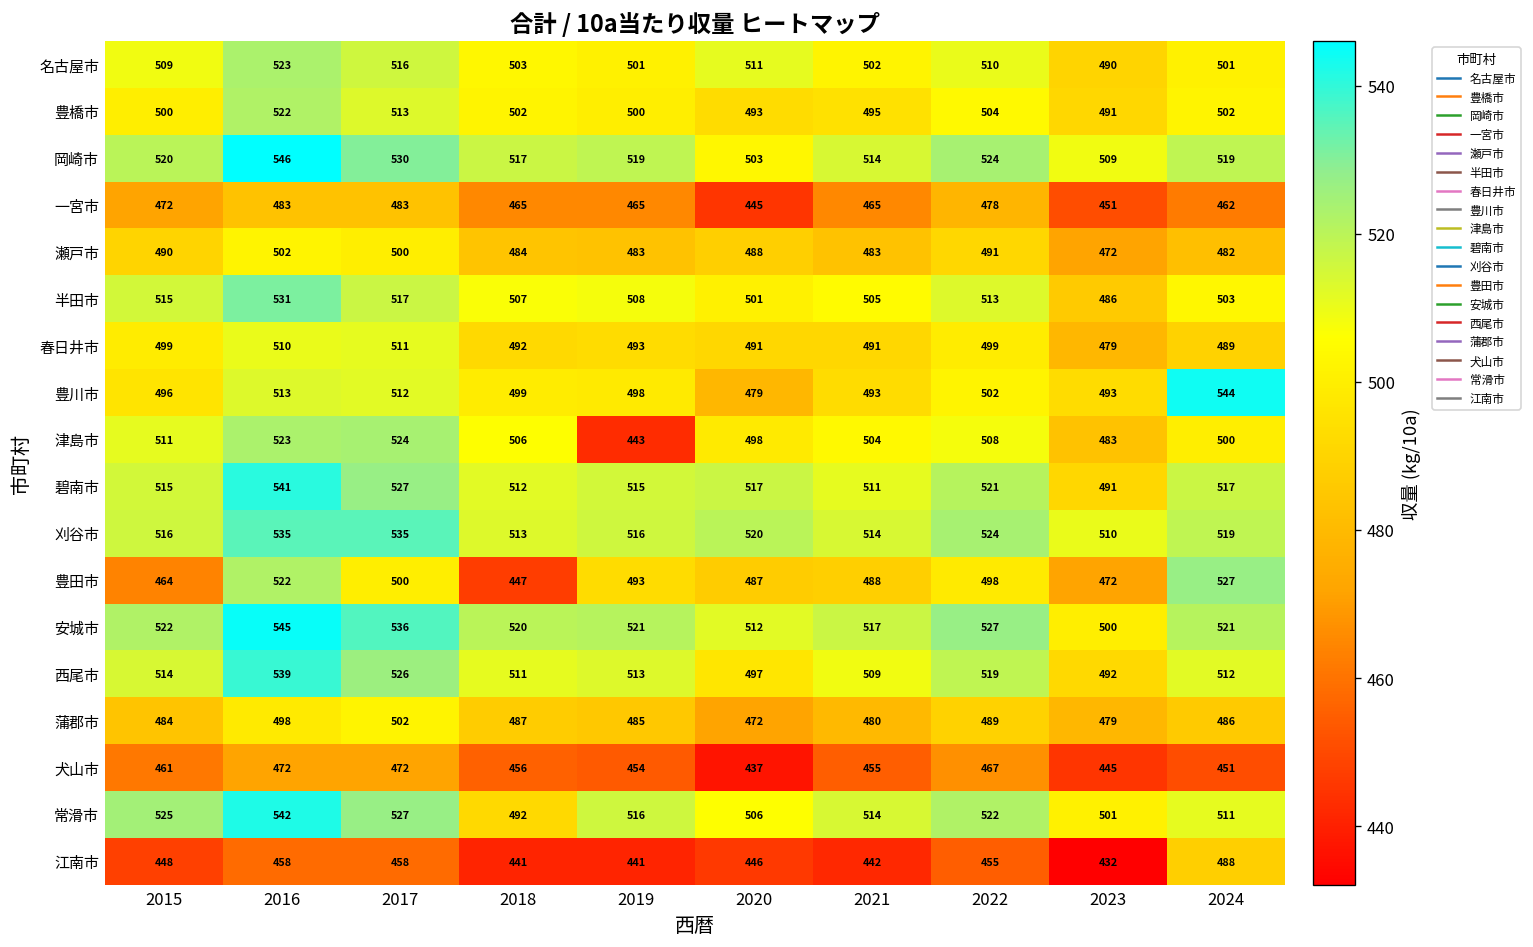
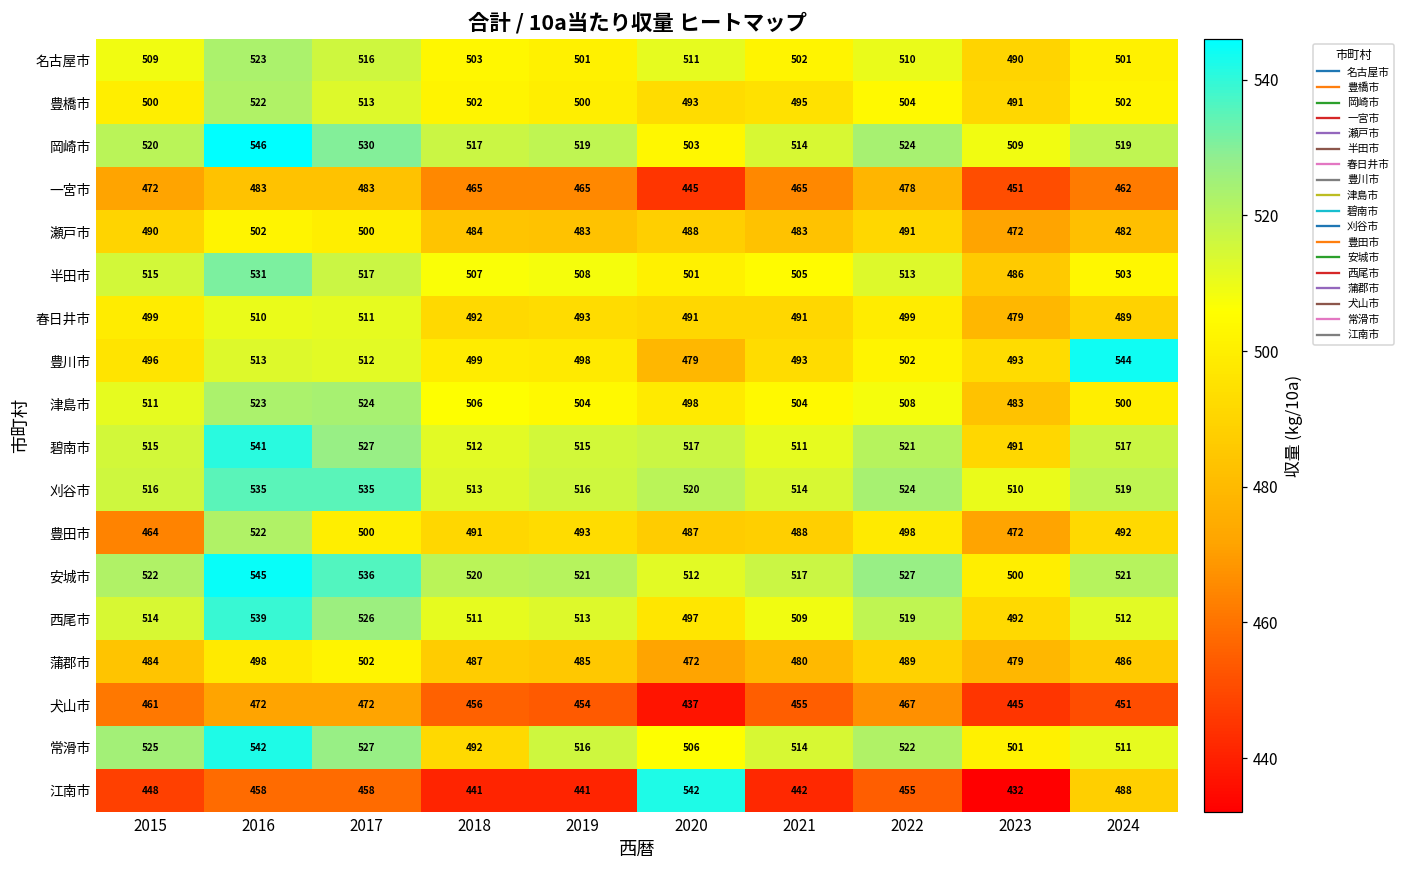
  {
    "名古屋市": {
      "2015": 509,
      "2016": 523,
      "2017": 516,
      "2018": 503,
      "2019": 501,
      "2020": 511,
      "2021": 502,
      "2022": 510,
      "2023": 490,
      "2024": 501
    },
    "豊橋市": {
      "2015": 500,
      "2016": 522,
      "2017": 513,
      "2018": 502,
      "2019": 500,
      "2020": 493,
      "2021": 495,
      "2022": 504,
      "2023": 491,
      "2024": 502
    },
    "岡崎市": {
      "2015": 520,
      "2016": 546,
      "2017": 530,
      "2018": 517,
      "2019": 519,
      "2020": 503,
      "2021": 514,
      "2022": 524,
      "2023": 509,
      "2024": 519
    },
    "一宮市": {
      "2015": 472,
      "2016": 483,
      "2017": 483,
      "2018": 465,
      "2019": 465,
      "2020": 445,
      "2021": 465,
      "2022": 478,
      "2023": 451,
      "2024": 462
    },
    "瀬戸市": {
      "2015": 490,
      "2016": 502,
      "2017": 500,
      "2018": 484,
      "2019": 483,
      "2020": 488,
      "2021": 483,
      "2022": 491,
      "2023": 472,
      "2024": 482
    },
    "半田市": {
      "2015": 515,
      "2016": 531,
      "2017": 517,
      "2018": 507,
      "2019": 508,
      "2020": 501,
      "2021": 505,
      "2022": 513,
      "2023": 486,
      "2024": 503
    },
    "春日井市": {
      "2015": 499,
      "2016": 510,
      "2017": 511,
      "2018": 492,
      "2019": 493,
      "2020": 491,
      "2021": 491,
      "2022": 499,
      "2023": 479,
      "2024": 489
    },
    "豊川市": {
      "2015": 496,
      "2016": 513,
      "2017": 512,
      "2018": 499,
      "2019": 498,
      "2020": 479,
      "2021": 493,
      "2022": 502,
      "2023": 493,
      "2024": 544
    },
    "津島市": {
      "2015": 511,
      "2016": 523,
      "2017": 524,
      "2018": 506,
-     "2019": 443,
+     "2019": 504,
      "2020": 498,
      "2021": 504,
      "2022": 508,
      "2023": 483,
      "2024": 500
    },
    "碧南市": {
      "2015": 515,
      "2016": 541,
      "2017": 527,
      "2018": 512,
      "2019": 515,
      "2020": 517,
      "2021": 511,
      "2022": 521,
      "2023": 491,
      "2024": 517
    },
    "刈谷市": {
      "2015": 516,
      "2016": 535,
      "2017": 535,
      "2018": 513,
      "2019": 516,
      "2020": 520,
      "2021": 514,
      "2022": 524,
      "2023": 510,
      "2024": 519
    },
    "豊田市": {
      "2015": 464,
      "2016": 522,
      "2017": 500,
-     "2018": 447,
+     "2018": 491,
      "2019": 493,
      "2020": 487,
      "2021": 488,
      "2022": 498,
      "2023": 472,
-     "2024": 527
+     "2024": 492
    },
    "安城市": {
      "2015": 522,
      "2016": 545,
      "2017": 536,
      "2018": 520,
      "2019": 521,
      "2020": 512,
      "2021": 517,
      "2022": 527,
      "2023": 500,
      "2024": 521
    },
    "西尾市": {
      "2015": 514,
      "2016": 539,
      "2017": 526,
      "2018": 511,
      "2019": 513,
      "2020": 497,
      "2021": 509,
      "2022": 519,
      "2023": 492,
      "2024": 512
    },
    "蒲郡市": {
      "2015": 484,
      "2016": 498,
      "2017": 502,
      "2018": 487,
      "2019": 485,
      "2020": 472,
      "2021": 480,
      "2022": 489,
      "2023": 479,
      "2024": 486
    },
    "犬山市": {
      "2015": 461,
      "2016": 472,
      "2017": 472,
      "2018": 456,
      "2019": 454,
      "2020": 437,
      "2021": 455,
      "2022": 467,
      "2023": 445,
      "2024": 451
    },
    "常滑市": {
      "2015": 525,
      "2016": 542,
      "2017": 527,
      "2018": 492,
      "2019": 516,
      "2020": 506,
      "2021": 514,
      "2022": 522,
      "2023": 501,
      "2024": 511
    },
    "江南市": {
      "2015": 448,
      "2016": 458,
      "2017": 458,
      "2018": 441,
      "2019": 441,
-     "2020": 446,
+     "2020": 542,
      "2021": 442,
      "2022": 455,
      "2023": 432,
      "2024": 488
    }
  }
